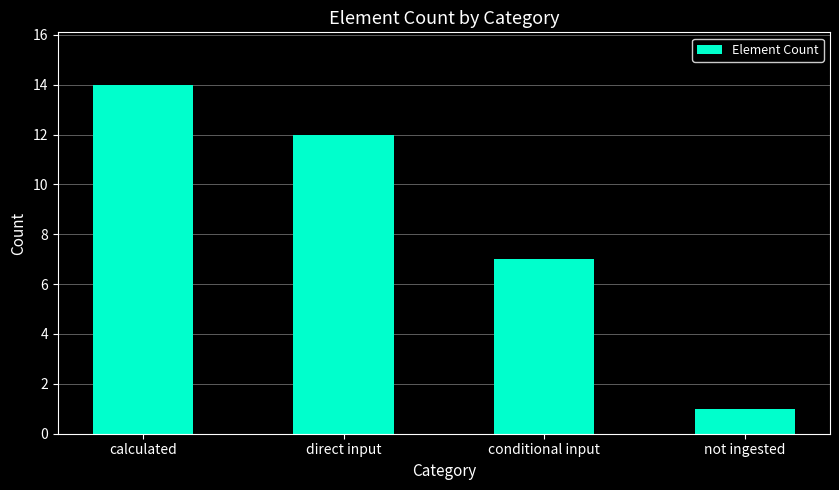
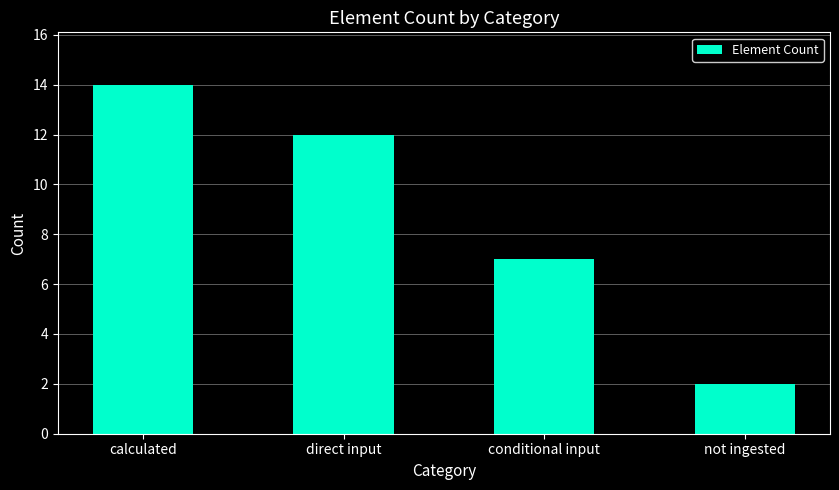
  {
    "calculated": 14,
    "direct input": 12,
    "conditional input": 7,
-   "not ingested": 1
+   "not ingested": 2
  }
